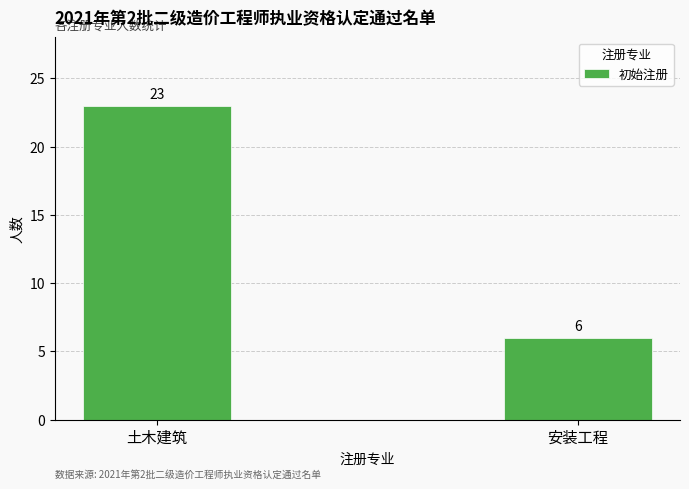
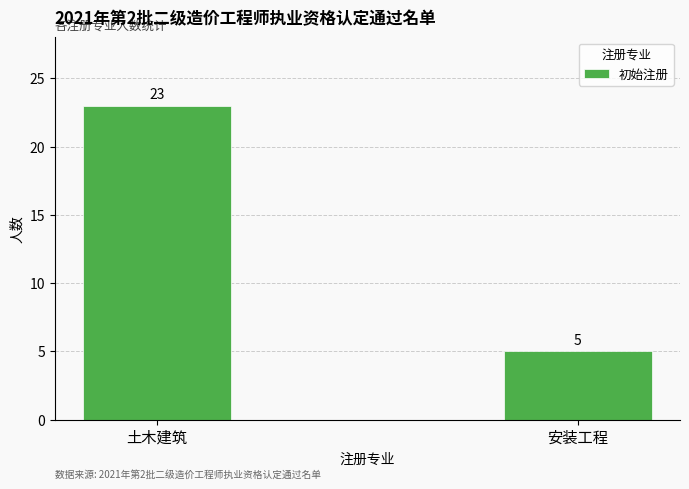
  {
    "土木建筑": 23,
-   "安装工程": 6
+   "安装工程": 5
  }
